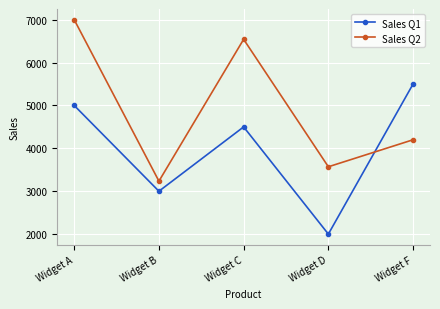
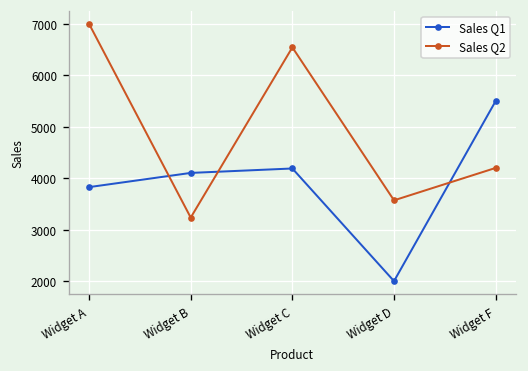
  {
    "Sales Q1": {
-     "Widget A": 5000,
-     "Widget B": 3000,
-     "Widget C": 4500,
+     "Widget A": 3800,
+     "Widget B": 4100,
+     "Widget C": 4200,
      "Widget D": 2000,
      "Widget F": 5500
    },
    "Sales Q2": {
      "Widget A": 7000,
      "Widget B": 3200,
      "Widget C": 6500,
      "Widget D": 3600,
      "Widget F": 4200
    }
  }
